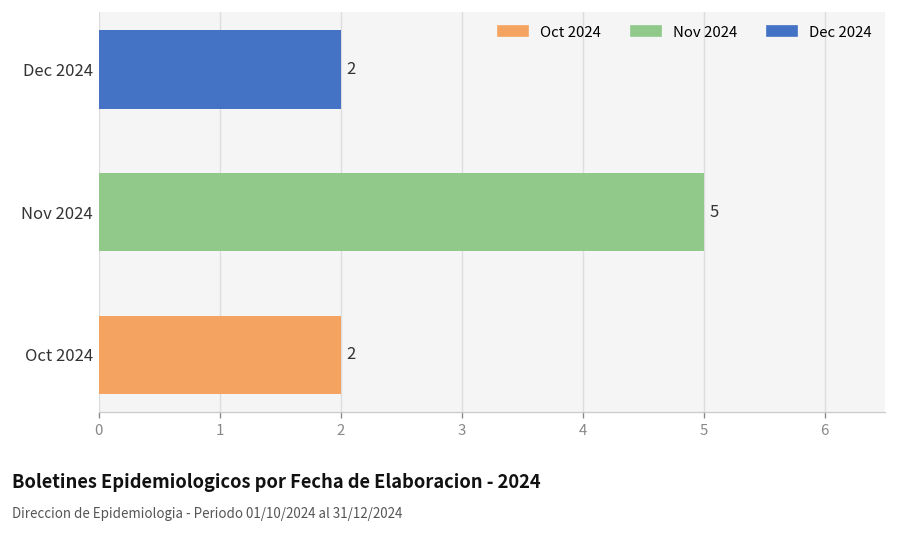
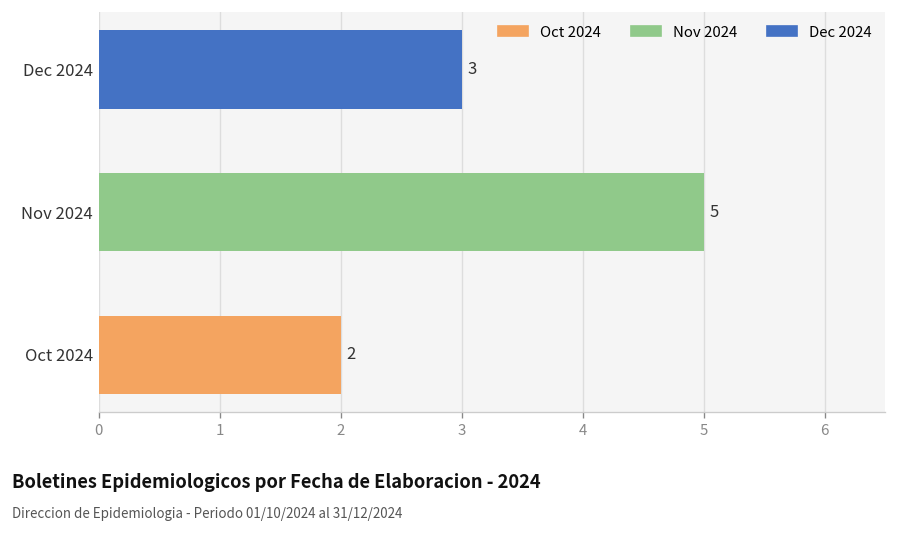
  {
-   "Dec 2024": 2,
+   "Dec 2024": 3,
    "Nov 2024": 5,
    "Oct 2024": 2
  }
